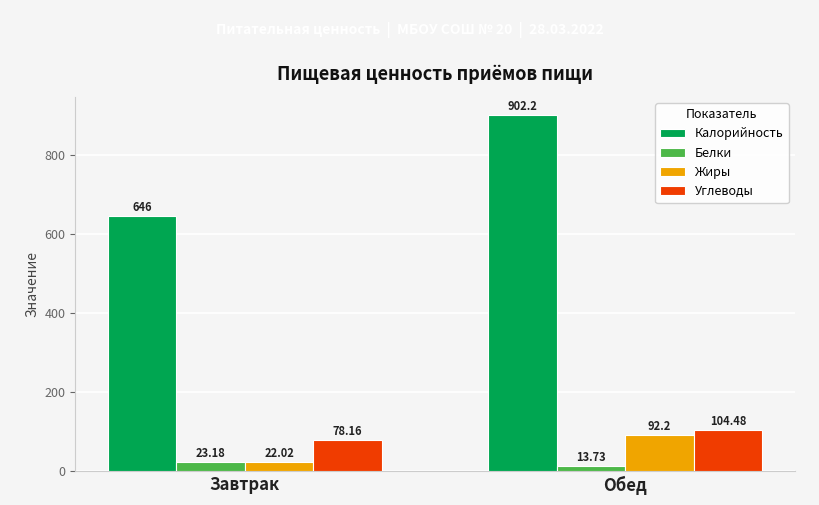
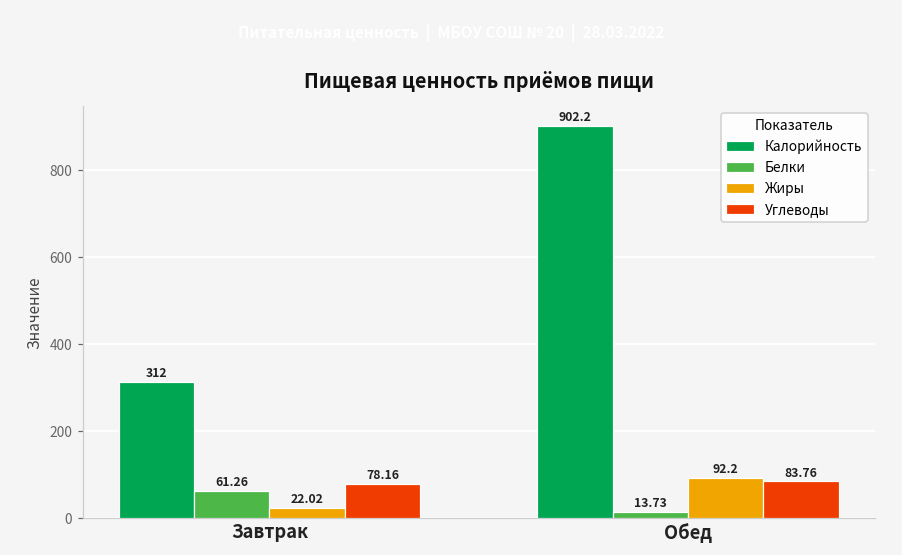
  {
    "Калорийность": {
-     "Завтрак": 646,
+     "Завтрак": 312,
      "Обед": 902.2
    },
    "Белки": {
-     "Завтрак": 23.18,
+     "Завтрак": 61.26,
      "Обед": 13.73
    },
    "Жиры": {
      "Завтрак": 22.02,
      "Обед": 92.2
    },
    "Углеводы": {
      "Завтрак": 78.16,
-     "Обед": 104.48
+     "Обед": 83.76
    }
  }
